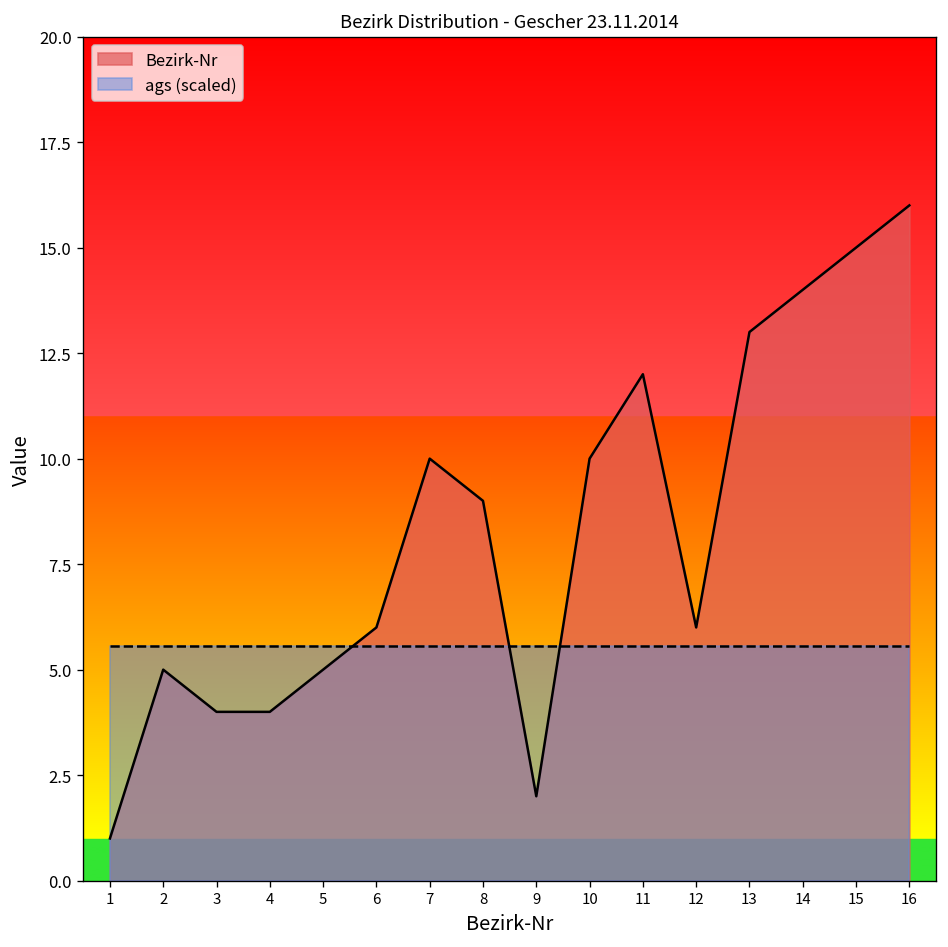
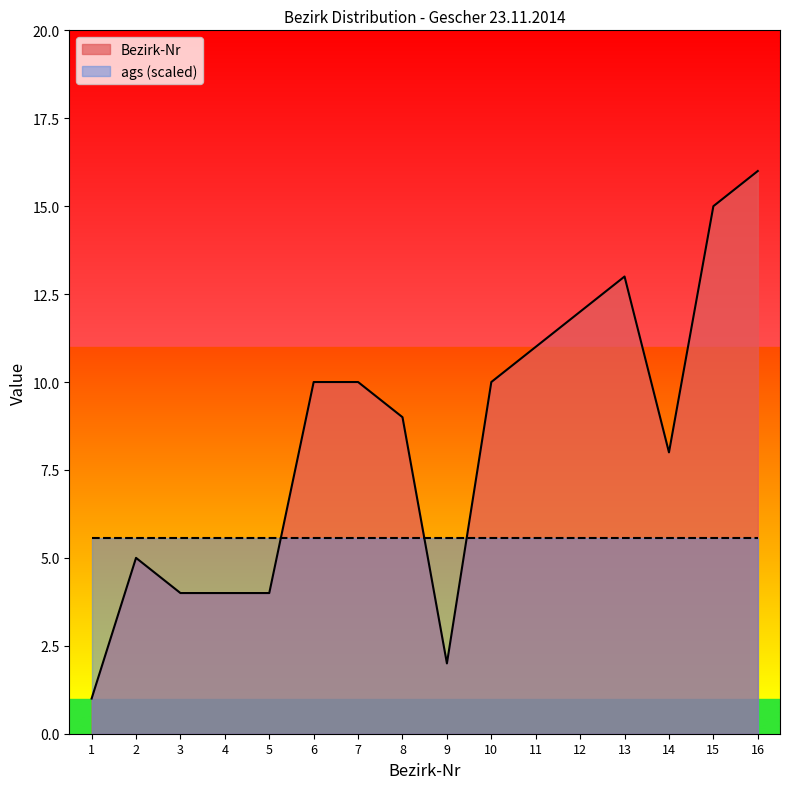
  {
    "Bezirk-Nr": {
      "1": 1,
      "2": 5,
      "3": 4,
      "4": 4,
-     "5": 5,
-     "6": 6,
+     "5": 4,
+     "6": 10,
      "7": 10,
      "8": 9,
      "9": 2,
      "10": 10,
-     "11": 12,
-     "12": 6,
+     "11": 11,
+     "12": 12,
      "13": 13,
-     "14": 14,
+     "14": 8,
      "15": 15,
      "16": 16
    },
    "ags (scaled)": {
      "1": 5.6,
      "2": 5.6,
      "3": 5.6,
      "4": 5.6,
      "5": 5.6,
      "6": 5.6,
      "7": 5.6,
      "8": 5.6,
      "9": 5.6,
      "10": 5.6,
      "11": 5.6,
      "12": 5.6,
      "13": 5.6,
      "14": 5.6,
      "15": 5.6,
      "16": 5.6
    }
  }
